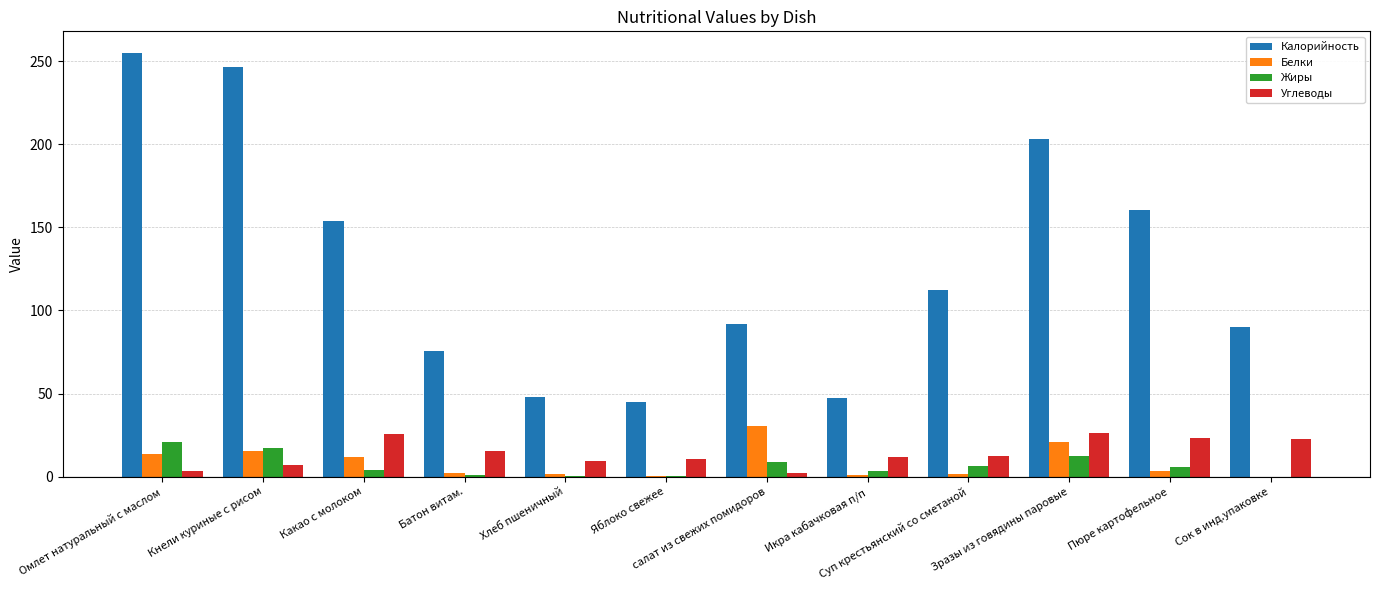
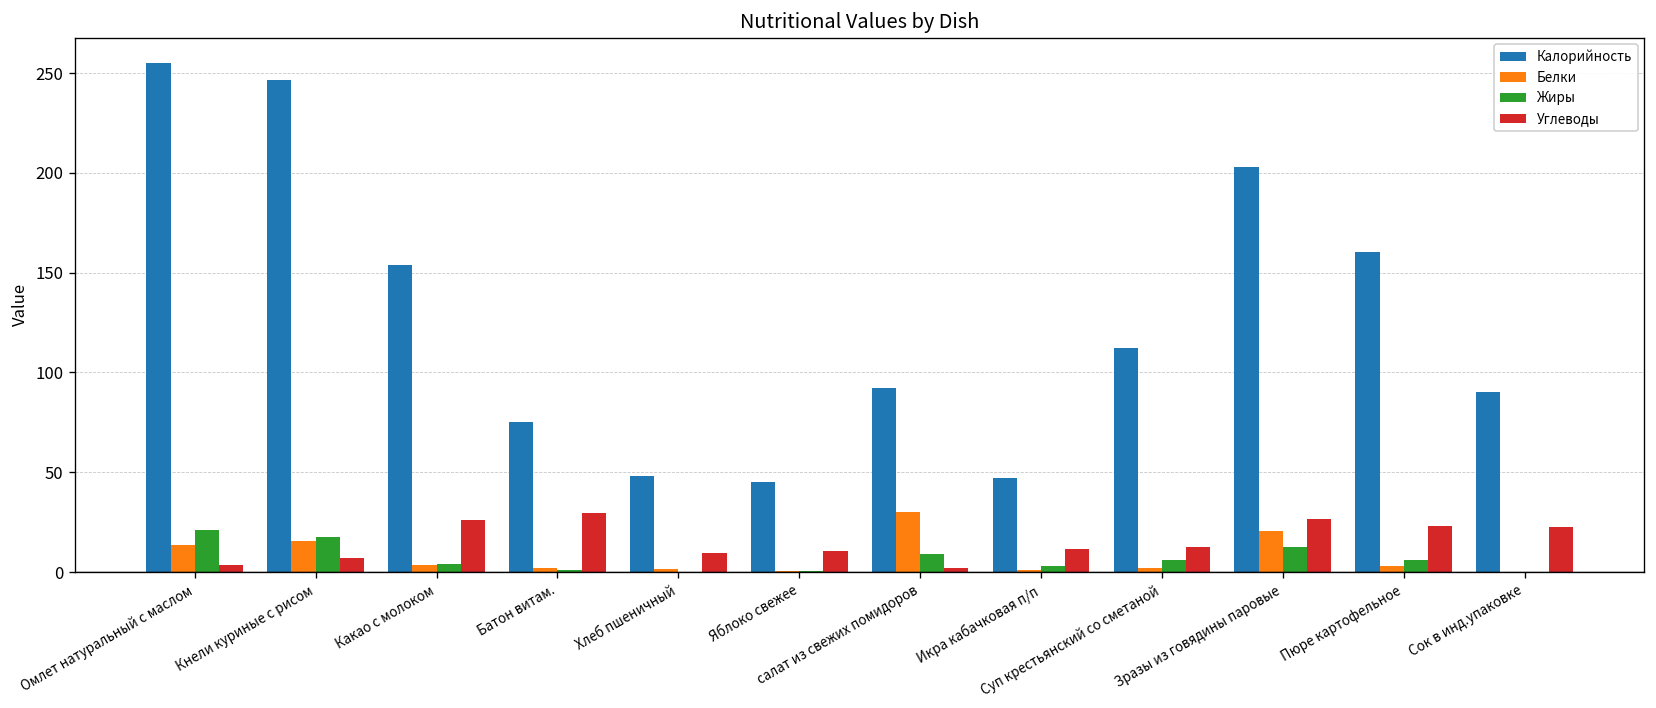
  {
    "Калорийность": {
      "Омлет натуральный с маслом": 255,
      "Кнели куриные с рисом": 246,
      "Какао с молоком": 154,
      "Батон витам.": 75,
      "Хлеб пшеничный": 48,
      "Яблоко свежее": 45,
      "салат из свежих помидоров": 92,
      "Икра кабачковая п/п": 47,
      "Суп крестьянский со сметаной": 112,
      "Зразы из говядины паровые": 203,
      "Пюре картофельное": 160,
      "Сок в инд.упаковке": 90
    },
    "Белки": {
      "Омлет натуральный с маслом": 13,
      "Кнели куриные с рисом": 15,
-     "Какао с молоком": 12,
+     "Какао с молоком": 4,
      "Батон витам.": 2,
      "Хлеб пшеничный": 2,
      "салат из свежих помидоров": 30,
      "Суп крестьянский со сметаной": 2,
      "Зразы из говядины паровые": 21,
      "Пюре картофельное": 3,
      "Сок в инд.упаковке": 0
    },
    "Жиры": {
      "Омлет натуральный с маслом": 21,
      "Кнели куриные с рисом": 17,
      "Какао с молоком": 4,
      "салат из свежих помидоров": 9,
      "Икра кабачковая п/п": 3,
      "Суп крестьянский со сметаной": 6,
      "Зразы из говядины паровые": 13,
      "Пюре картофельное": 6,
      "Сок в инд.упаковке": 0
    },
    "Углеводы": {
      "Омлет натуральный с маслом": 4,
      "Кнели куриные с рисом": 7,
      "Какао с молоком": 26,
-     "Батон витам.": 15,
+     "Батон витам.": 30,
      "Хлеб пшеничный": 10,
      "Яблоко свежее": 10,
      "салат из свежих помидоров": 2,
      "Икра кабачковая п/п": 12,
      "Суп крестьянский со сметаной": 12,
      "Зразы из говядины паровые": 27,
      "Пюре картофельное": 23,
      "Сок в инд.упаковке": 22
    }
  }
